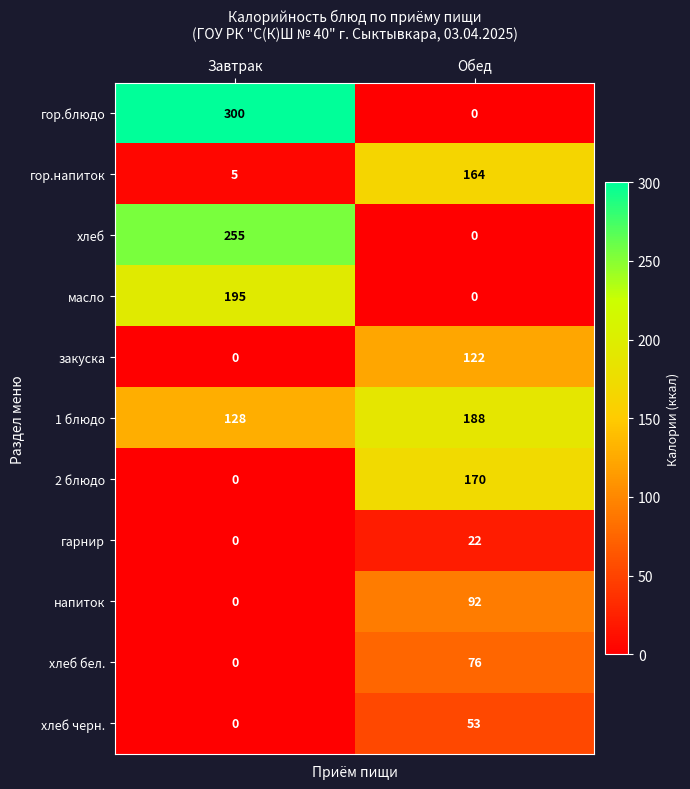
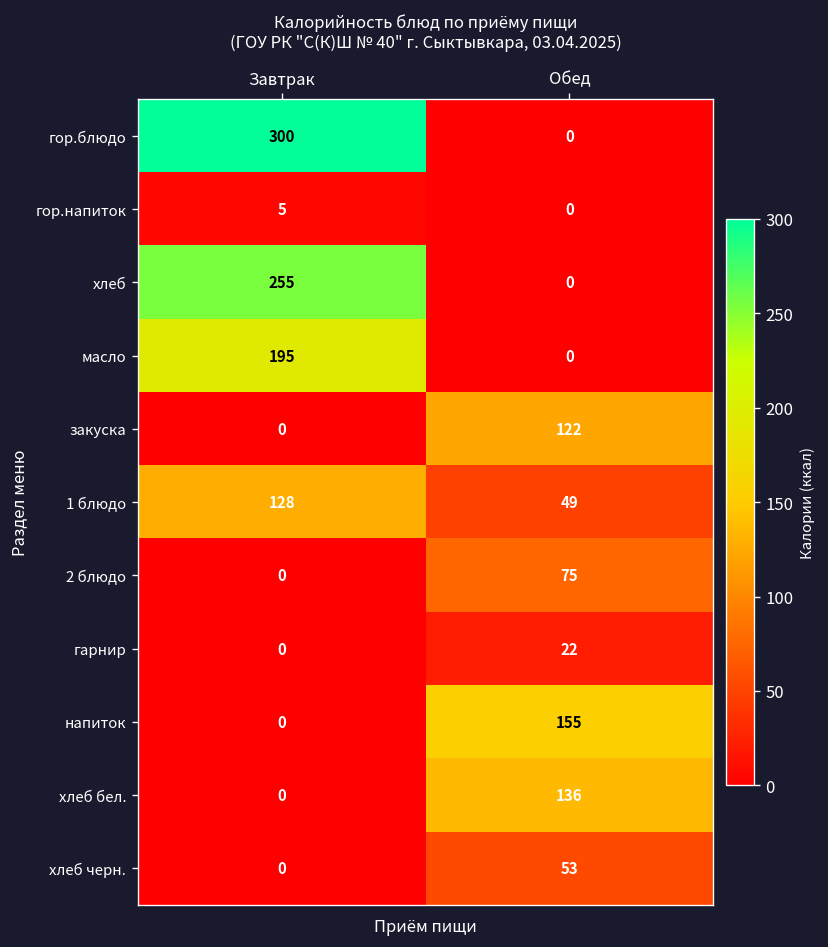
  {
    "гор.блюдо": {
      "Завтрак": 300,
      "Обед": 0
    },
    "гор.напиток": {
      "Завтрак": 5,
-     "Обед": 164
+     "Обед": 0
    },
    "хлеб": {
      "Завтрак": 255,
      "Обед": 0
    },
    "масло": {
      "Завтрак": 195,
      "Обед": 0
    },
    "закуска": {
      "Завтрак": 0,
      "Обед": 122
    },
    "1 блюдо": {
      "Завтрак": 128,
-     "Обед": 188
+     "Обед": 49
    },
    "2 блюдо": {
      "Завтрак": 0,
-     "Обед": 170
+     "Обед": 75
    },
    "гарнир": {
      "Завтрак": 0,
      "Обед": 22
    },
    "напиток": {
      "Завтрак": 0,
-     "Обед": 92
+     "Обед": 155
    },
    "хлеб бел.": {
      "Завтрак": 0,
-     "Обед": 76
+     "Обед": 136
    },
    "хлеб черн.": {
      "Завтрак": 0,
      "Обед": 53
    }
  }
